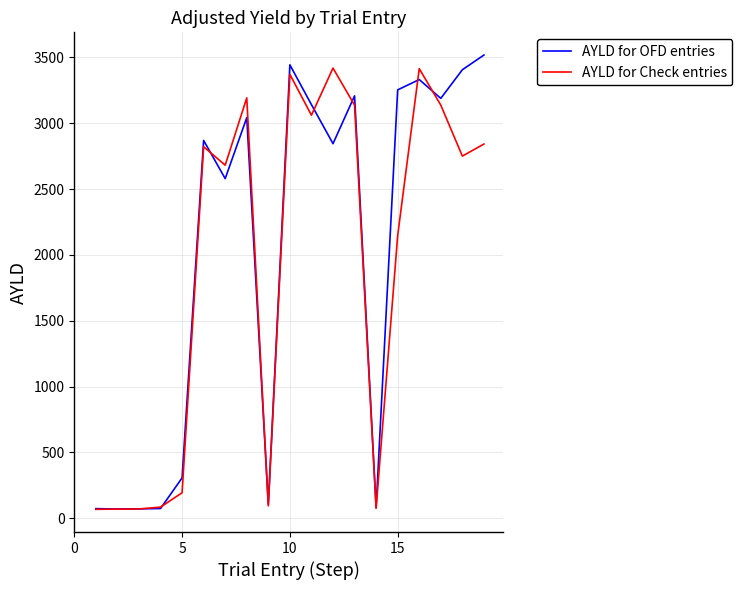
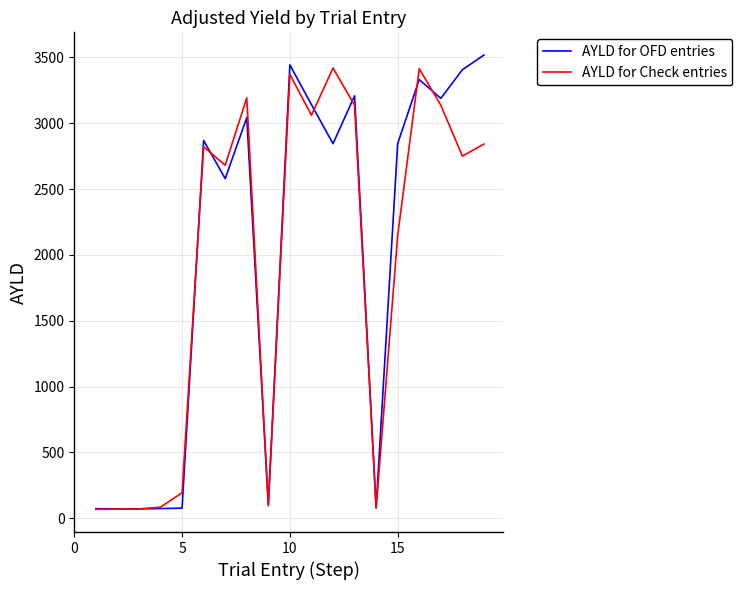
  {
    "AYLD for OFD entries": {
-     "5": 310,
+     "5": 80,
      "10": 3440,
-     "15": 3250
+     "15": 2840
    },
    "AYLD for Check entries": {
      "5": 190,
      "10": 3370,
      "15": 2150
    }
  }
